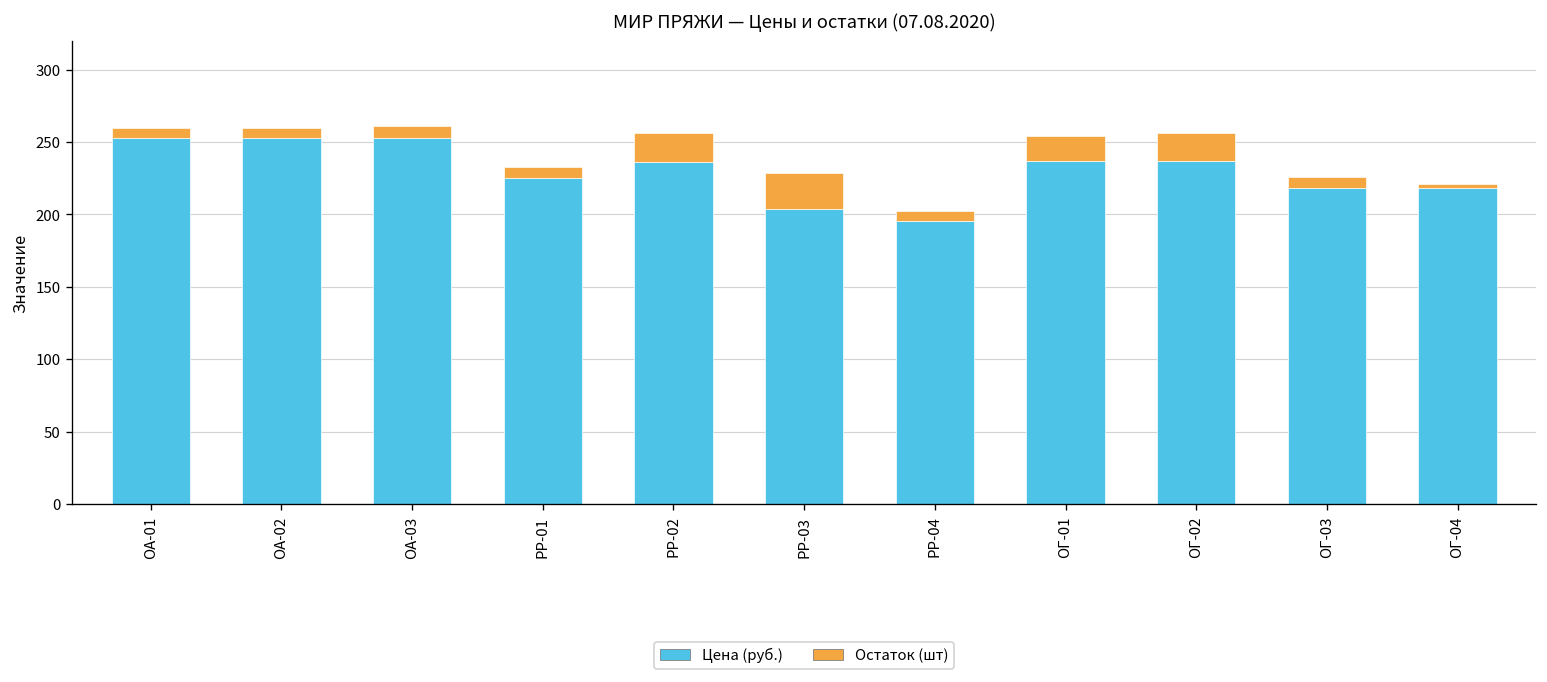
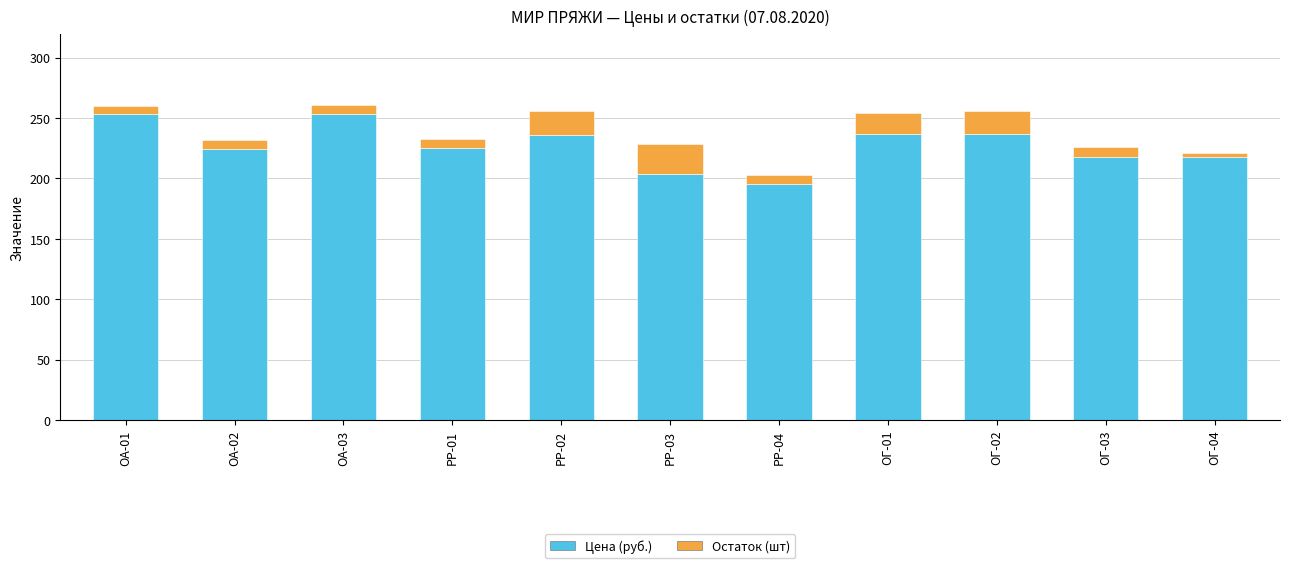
  {
    "Цена (руб.)": {
      "ОА-01": 253,
-     "ОА-02": 253,
+     "ОА-02": 225,
      "ОА-03": 253,
      "РР-01": 225,
      "РР-02": 236,
      "РР-03": 204,
      "РР-04": 196,
      "ОГ-01": 237,
      "ОГ-02": 237,
      "ОГ-03": 218,
      "ОГ-04": 218
    },
    "Остаток (шт)": {
      "ОА-01": 7,
      "ОА-02": 7,
      "ОА-03": 8,
      "РР-01": 8,
      "РР-02": 20,
      "РР-03": 25,
      "РР-04": 7,
      "ОГ-01": 17,
      "ОГ-02": 19,
      "ОГ-03": 8,
      "ОГ-04": 3
    }
  }
